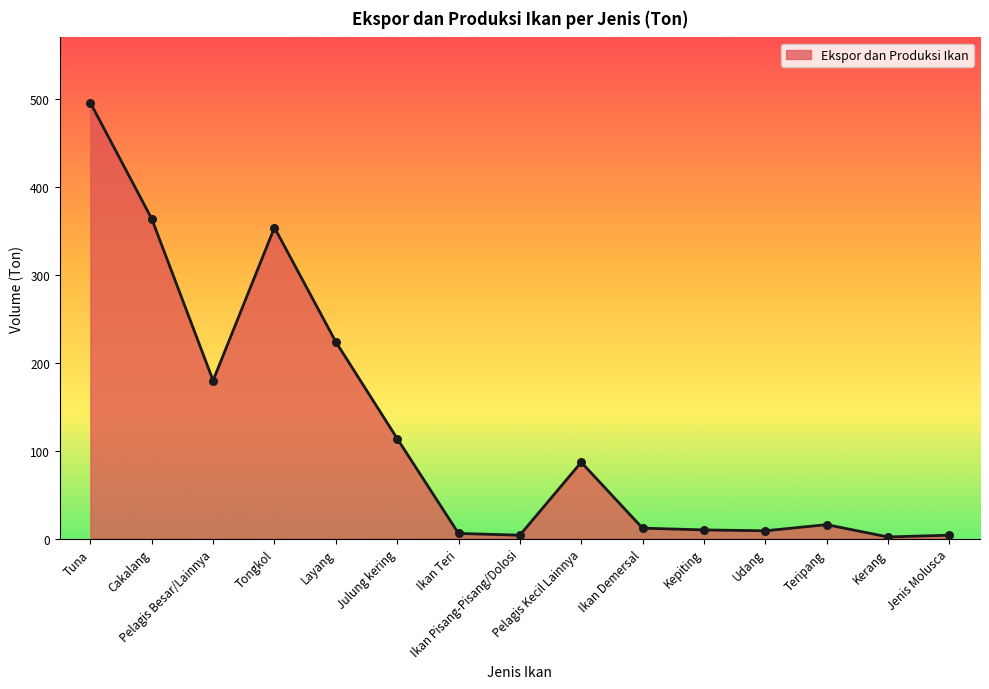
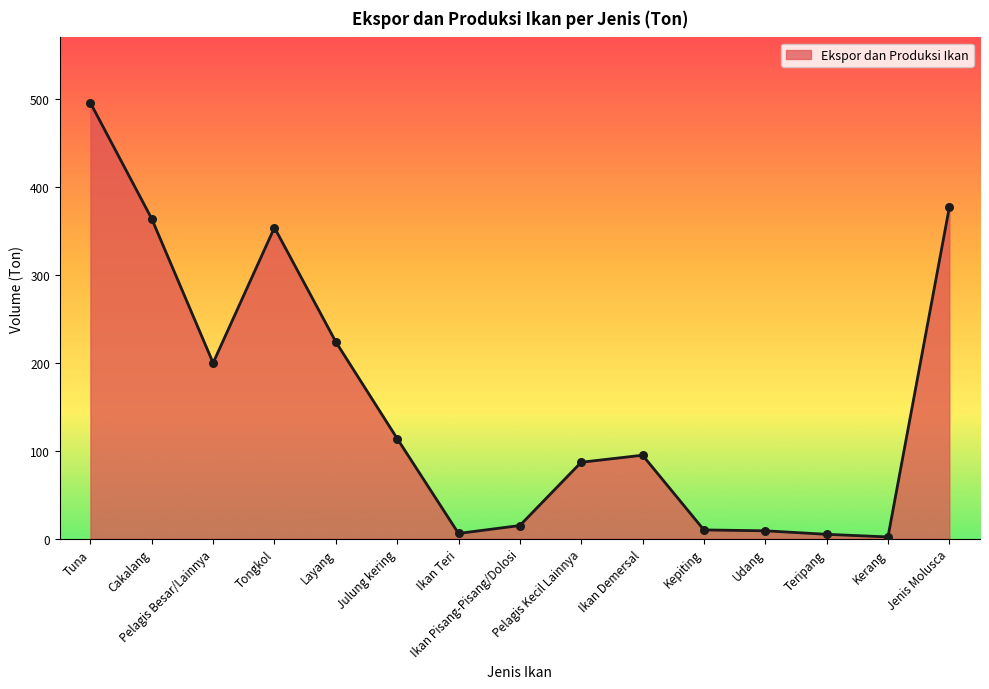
  {
    "Tuna": 500,
    "Cakalang": 360,
-   "Pelagis Besar/Lainnya": 180,
+   "Pelagis Besar/Lainnya": 200,
    "Tongkol": 350,
    "Layang": 220,
    "Julung kering": 110,
    "Ikan Teri": 10,
-   "Ikan Pisang-Pisang/Dolosi": 0,
+   "Ikan Pisang-Pisang/Dolosi": 20,
    "Pelagis Kecil Lainnya": 90,
-   "Ikan Demersal": 10,
+   "Ikan Demersal": 100,
    "Kepiting": 10,
    "Udang": 10,
-   "Teripang": 20,
+   "Teripang": 10,
    "Kerang": 0,
-   "Jenis Molusca": 0
+   "Jenis Molusca": 380
  }
